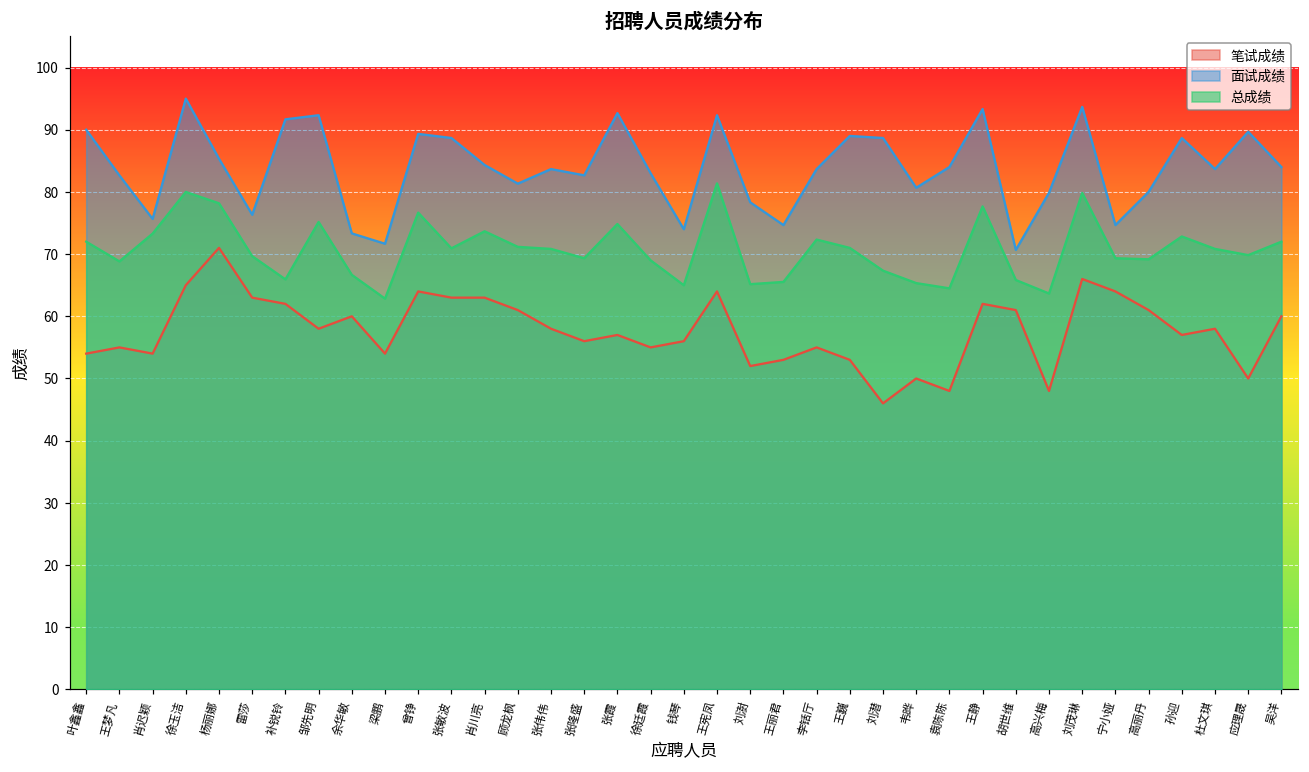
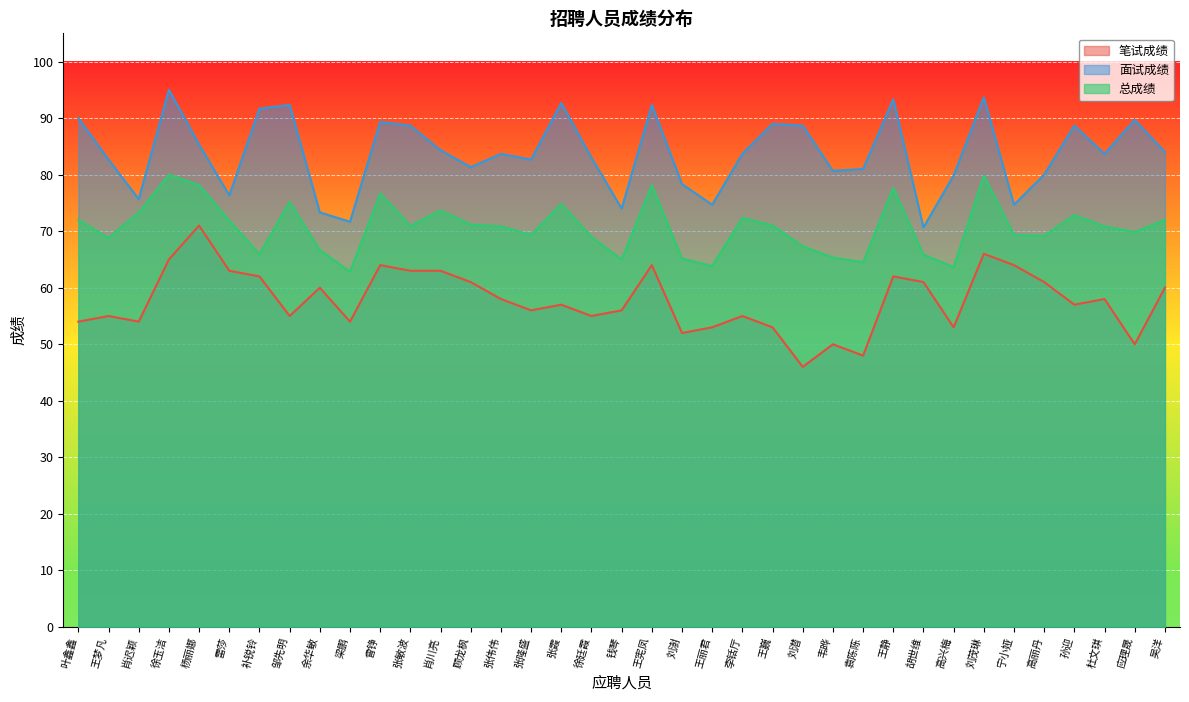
  {
    "笔试成绩": {
      "叶鑫鑫": 54,
      "王梦凡": 55,
      "肖迟颖": 54,
      "徐玉洁": 65,
      "杨丽娜": 71,
      "雷莎": 63,
      "补锐铃": 62,
-     "邹先明": 58,
+     "邹先明": 55,
      "余华敏": 60,
      "梁鹏": 54,
      "曾铮": 64,
      "张敏波": 63,
      "肖川亮": 63,
      "顾龙枫": 61,
      "张伟伟": 58,
      "张隆盛": 56,
      "张霞": 57,
      "徐廷霞": 55,
      "钱琴": 56,
      "王宪凤": 64,
      "刘澍": 52,
      "王丽君": 53,
      "李铦厅": 55,
      "王巍": 53,
      "刘潜": 46,
      "韦晔": 50,
      "袁陈陈": 48,
      "王静": 62,
      "胡世维": 61,
-     "高兴梅": 48,
+     "高兴梅": 53,
      "刘茂琳": 66,
      "宁小娅": 64,
      "高丽丹": 61,
      "孙迎": 57,
      "杜文琪": 58,
      "应理晟": 50,
      "吴洋": 60
    },
    "面试成绩": {
      "叶鑫鑫": 90,
      "王梦凡": 83,
      "肖迟颖": 76,
      "徐玉洁": 95,
      "杨丽娜": 85,
      "雷莎": 76,
      "补锐铃": 92,
      "邹先明": 92,
      "余华敏": 73,
      "梁鹏": 72,
      "曾铮": 89,
      "张敏波": 89,
      "肖川亮": 84,
      "顾龙枫": 81,
      "张伟伟": 84,
      "张隆盛": 83,
      "张霞": 93,
      "徐廷霞": 83,
      "钱琴": 74,
      "王宪凤": 92,
      "刘澍": 78,
      "王丽君": 75,
      "李铦厅": 84,
      "王巍": 89,
      "刘潜": 89,
      "韦晔": 81,
-     "袁陈陈": 84,
+     "袁陈陈": 81,
      "王静": 93,
      "胡世维": 71,
      "高兴梅": 80,
      "刘茂琳": 94,
      "宁小娅": 75,
      "高丽丹": 80,
      "孙迎": 89,
      "杜文琪": 84,
      "应理晟": 90,
      "吴洋": 84
    },
    "总成绩": {
      "叶鑫鑫": 72,
      "王梦凡": 69,
      "肖迟颖": 73,
      "徐玉洁": 80,
      "杨丽娜": 78,
-     "雷莎": 70,
+     "雷莎": 72,
      "补锐铃": 66,
      "邹先明": 75,
      "余华敏": 67,
      "梁鹏": 63,
      "曾铮": 77,
      "张敏波": 71,
      "肖川亮": 74,
      "顾龙枫": 71,
      "张伟伟": 71,
      "张隆盛": 69,
      "张霞": 75,
      "徐廷霞": 69,
      "钱琴": 65,
-     "王宪凤": 81,
+     "王宪凤": 78,
      "刘澍": 65,
-     "王丽君": 66,
+     "王丽君": 64,
      "李铦厅": 72,
      "王巍": 71,
      "刘潜": 67,
      "韦晔": 65,
      "袁陈陈": 65,
      "王静": 78,
      "胡世维": 66,
      "高兴梅": 64,
      "刘茂琳": 80,
      "宁小娅": 69,
      "高丽丹": 69,
      "孙迎": 73,
      "杜文琪": 71,
      "应理晟": 70,
      "吴洋": 72
    }
  }
